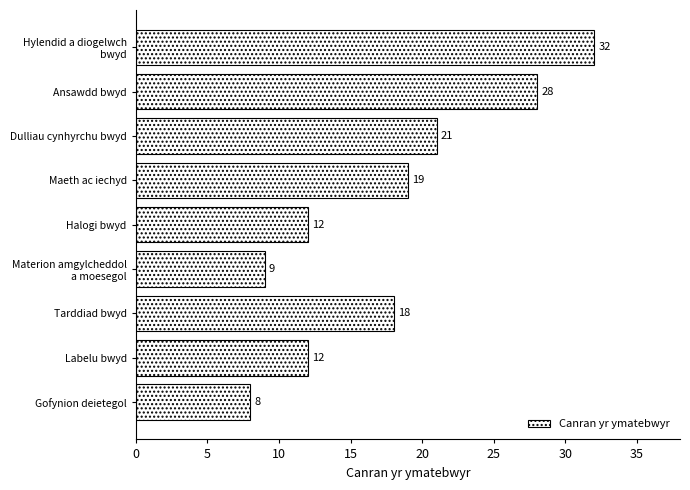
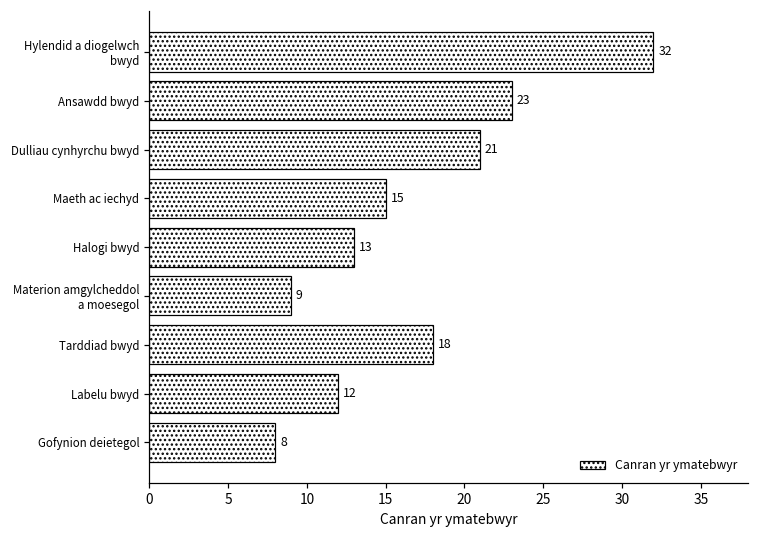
  {
    "Hylendid a diogelwch bwyd": 32,
-   "Ansawdd bwyd": 28,
+   "Ansawdd bwyd": 23,
    "Dulliau cynhyrchu bwyd": 21,
-   "Maeth ac iechyd": 19,
-   "Halogi bwyd": 12,
+   "Maeth ac iechyd": 15,
+   "Halogi bwyd": 13,
    "Materion amgylcheddol a moesegol": 9,
    "Tarddiad bwyd": 18,
    "Labelu bwyd": 12,
    "Gofynion deietegol": 8
  }
